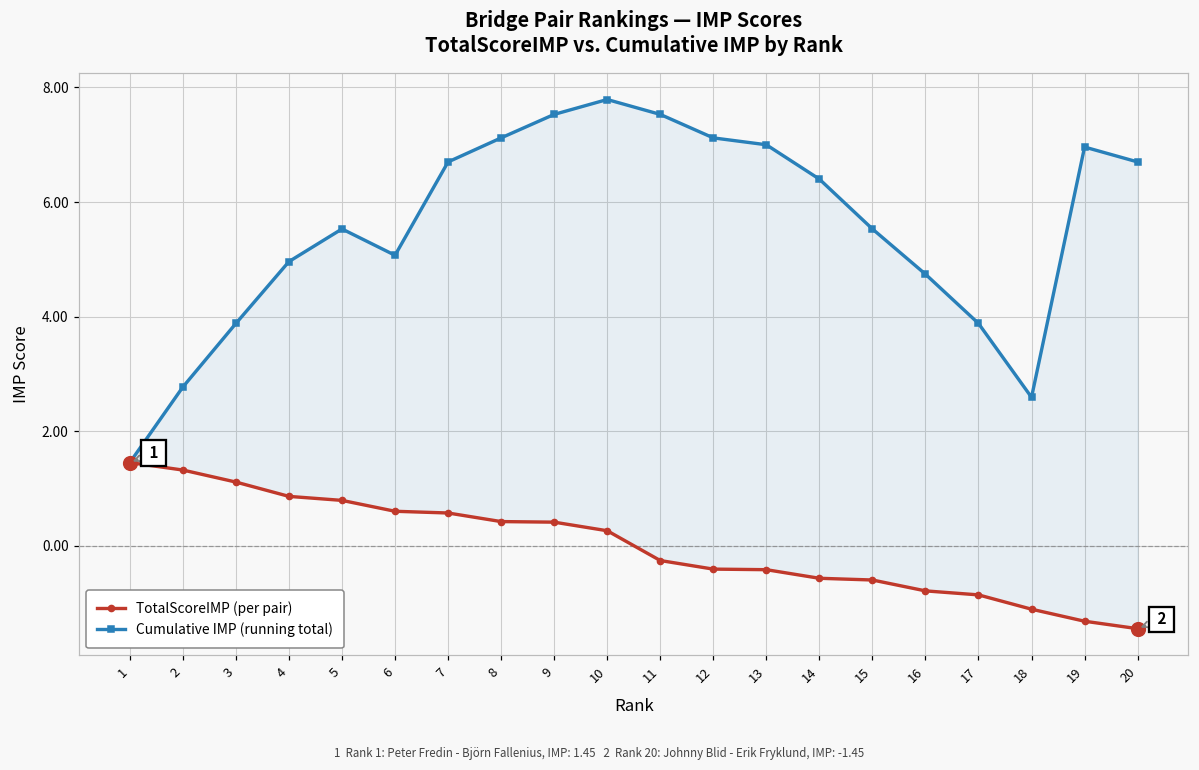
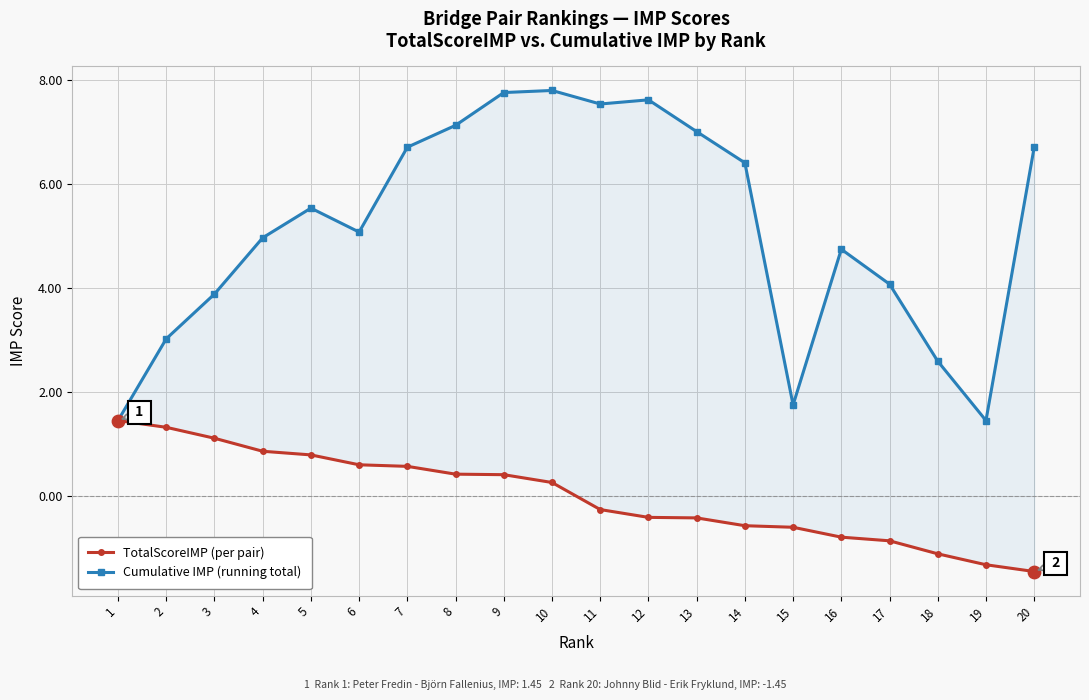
  {
    "Cumulative IMP (running total)": {
-     "2": 2.8,
+     "2": 3.0,
      "3": 3.9,
      "4": 5.0,
      "5": 5.5,
      "6": 5.1,
      "7": 6.7,
      "8": 7.1,
-     "9": 7.5,
+     "9": 7.8,
      "10": 7.8,
      "11": 7.5,
-     "12": 7.1,
+     "12": 7.6,
      "13": 7.0,
      "14": 6.4,
-     "15": 5.5,
+     "15": 1.8,
      "16": 4.7,
-     "17": 3.9,
+     "17": 4.1,
      "18": 2.6,
-     "19": 7.0,
+     "19": 1.5,
      "20": 6.7
    }
  }
